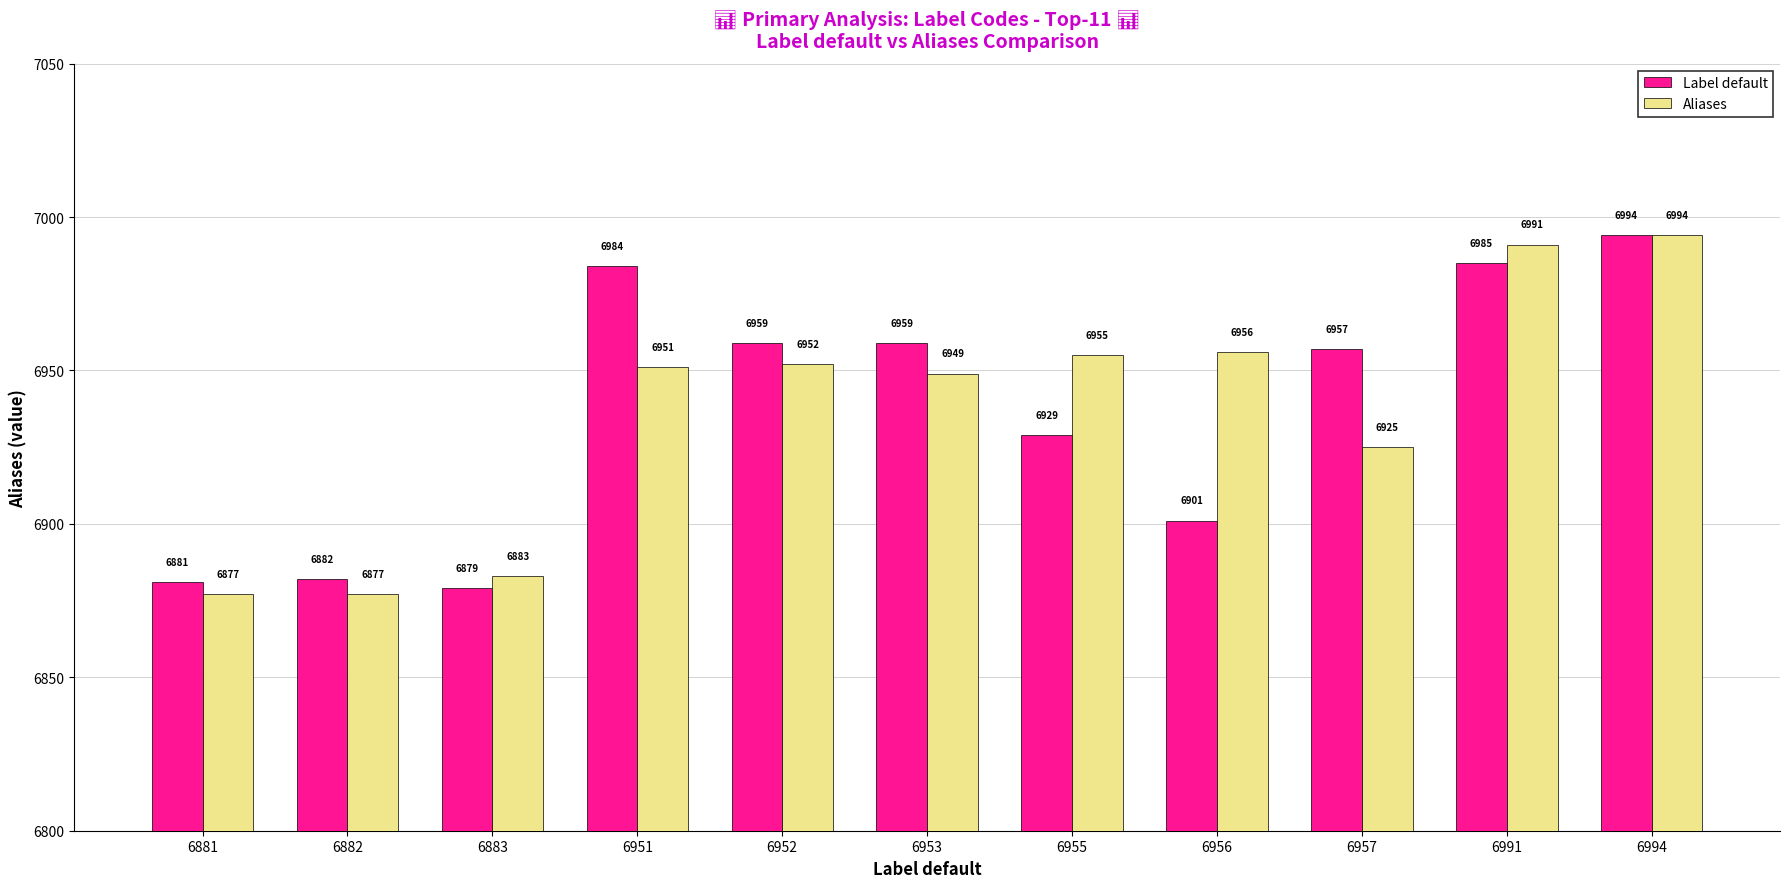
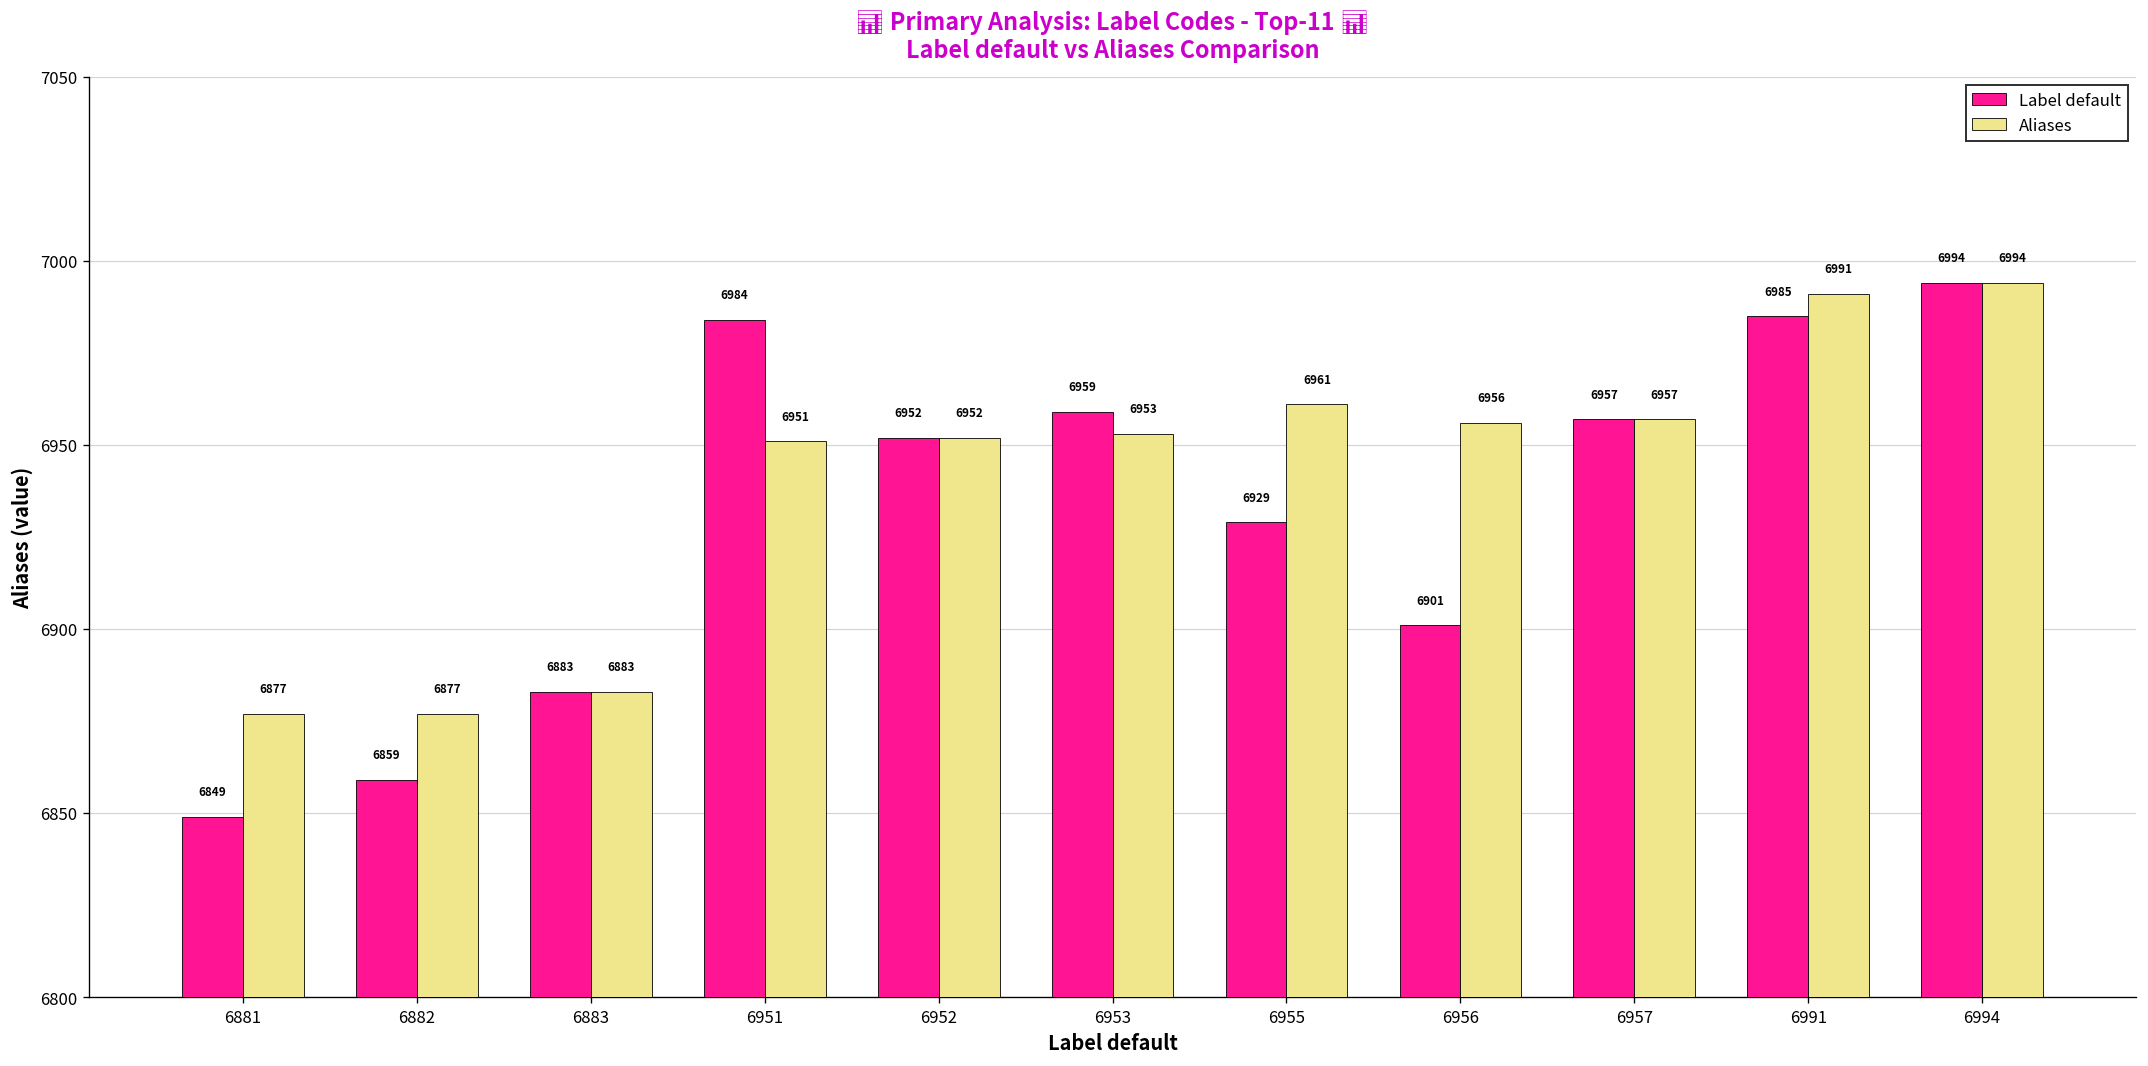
  {
    "Label default": {
-     "6881": 6881,
-     "6882": 6882,
-     "6883": 6879,
+     "6881": 6849,
+     "6882": 6859,
+     "6883": 6883,
      "6951": 6984,
-     "6952": 6959,
+     "6952": 6952,
      "6953": 6959,
      "6955": 6929,
      "6956": 6901,
      "6957": 6957,
      "6991": 6985,
      "6994": 6994
    },
    "Aliases": {
      "6881": 6877,
      "6882": 6877,
      "6883": 6883,
      "6951": 6951,
      "6952": 6952,
-     "6953": 6949,
-     "6955": 6955,
+     "6953": 6953,
+     "6955": 6961,
      "6956": 6956,
-     "6957": 6925,
+     "6957": 6957,
      "6991": 6991,
      "6994": 6994
    }
  }
